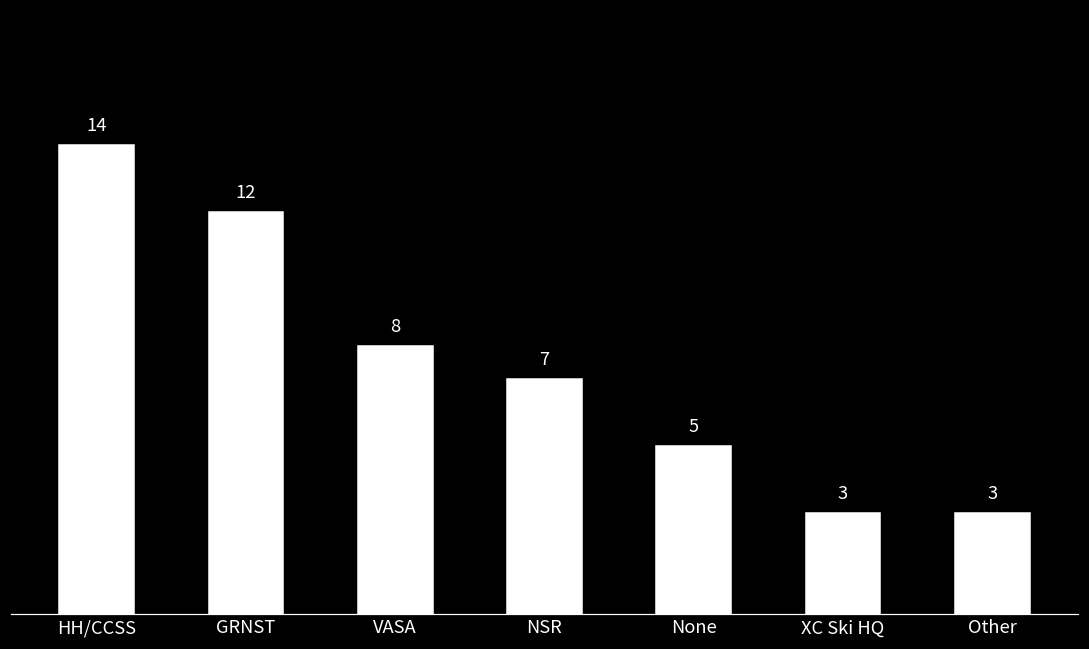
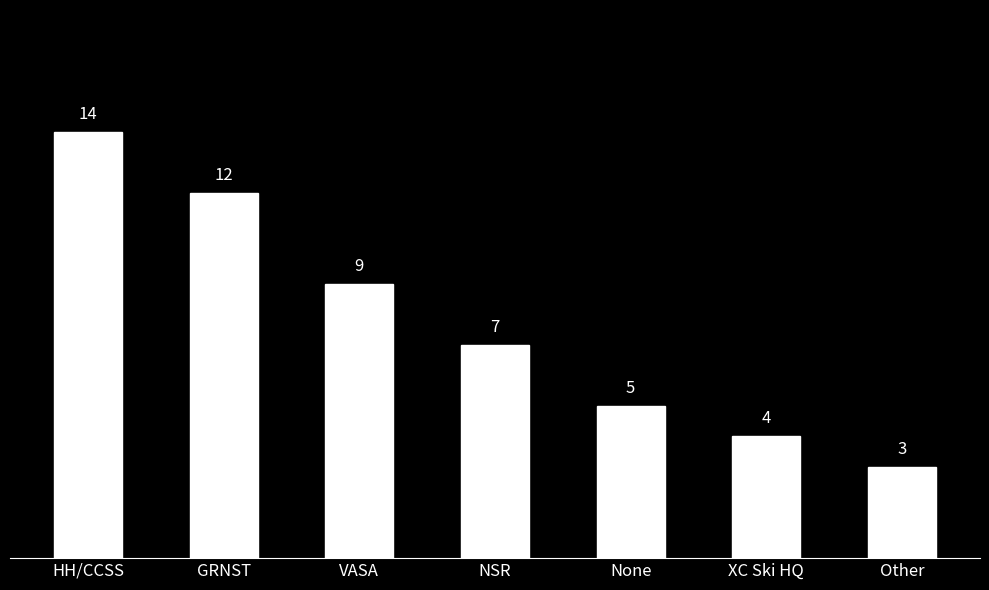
  {
    "HH/CCSS": 14,
    "GRNST": 12,
-   "VASA": 8,
+   "VASA": 9,
    "NSR": 7,
    "None": 5,
-   "XC Ski HQ": 3,
+   "XC Ski HQ": 4,
    "Other": 3
  }
